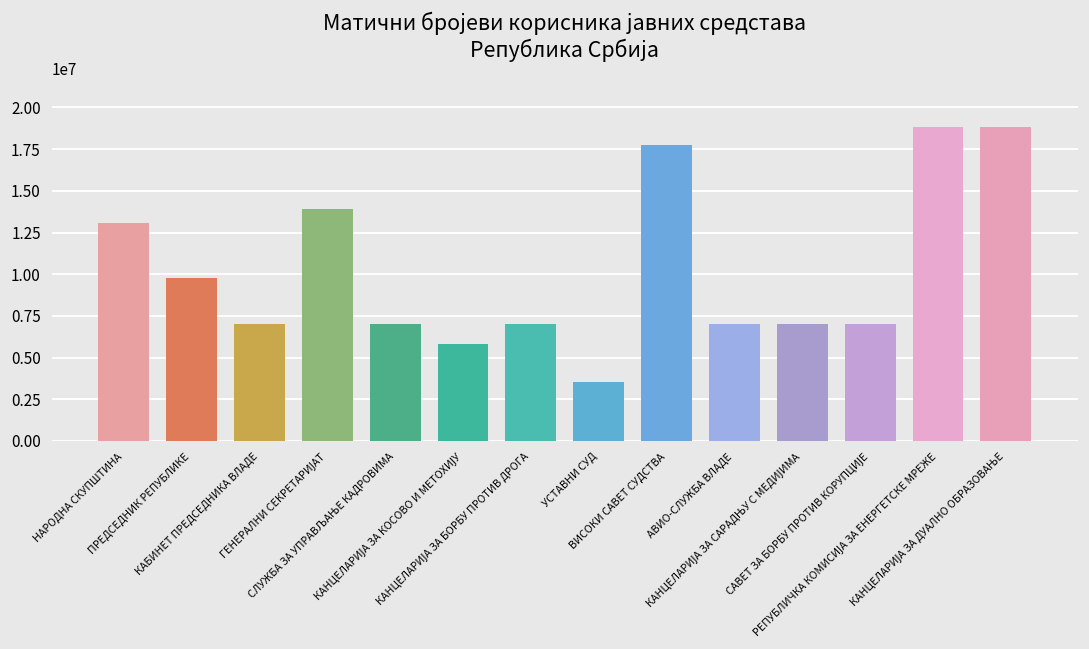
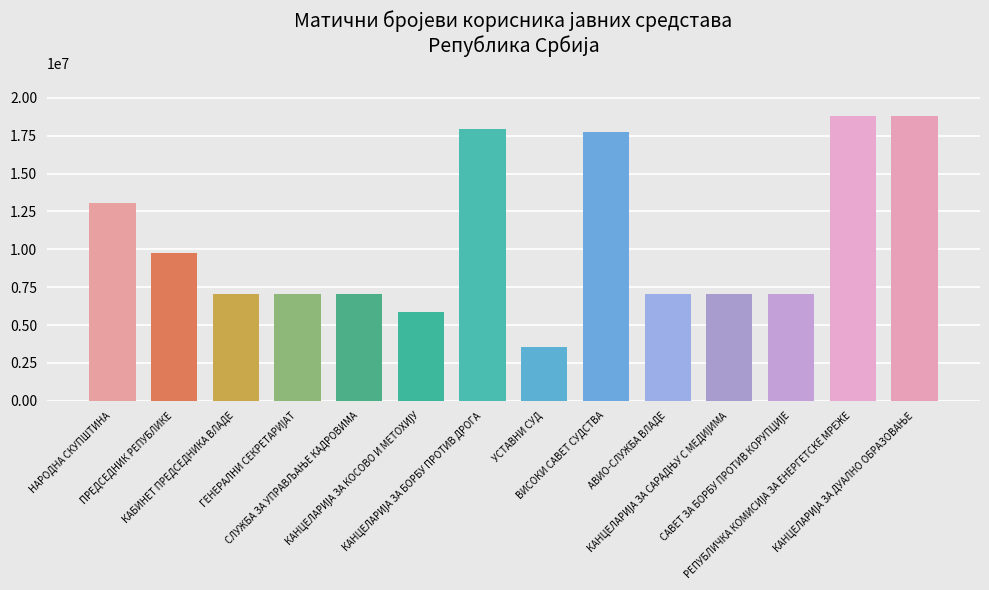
  {
    "НАРОДНА СКУПШТИНА": 13100000,
    "ПРЕДСЕДНИК РЕПУБЛИКЕ": 9800000,
    "КАБИНЕТ ПРЕДСЕДНИКА ВЛАДЕ": 7000000,
-   "ГЕНЕРАЛНИ СЕКРЕТАРИЈАТ": 13900000,
+   "ГЕНЕРАЛНИ СЕКРЕТАРИЈАТ": 7000000,
    "СЛУЖБА ЗА УПРАВЉАЊЕ КАДРОВИМА": 7000000,
    "КАНЦЕЛАРИЈА ЗА КОСОВО И МЕТОХИЈУ": 5800000,
-   "КАНЦЕЛАРИЈА ЗА БОРБУ ПРОТИВ ДРОГА": 7000000,
+   "КАНЦЕЛАРИЈА ЗА БОРБУ ПРОТИВ ДРОГА": 17900000,
    "УСТАВНИ СУД": 3500000,
    "ВИСОКИ САВЕТ СУДСТВА": 17800000,
    "АВИО-СЛУЖБА ВЛАДЕ": 7000000,
    "КАНЦЕЛАРИЈА ЗА САРАДЊУ С МЕДИЈИМА": 7000000,
    "САВЕТ ЗА БОРБУ ПРОТИВ КОРУПЦИЈЕ": 7000000,
    "РЕПУБЛИЧКА КОМИСИЈА ЗА ЕНЕРГЕТСКЕ МРЕЖЕ": 18800000,
    "КАНЦЕЛАРИЈА ЗА ДУАЛНО ОБРАЗОВАЊЕ": 18800000
  }
